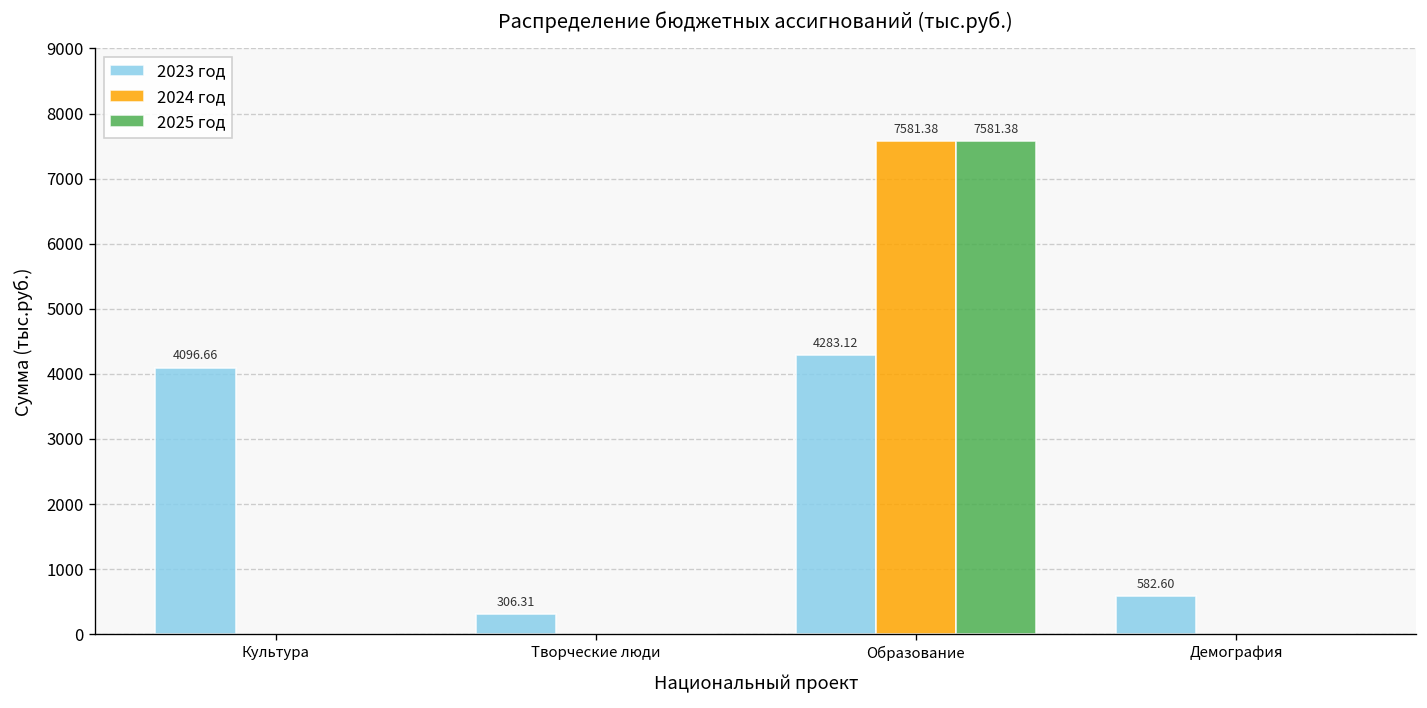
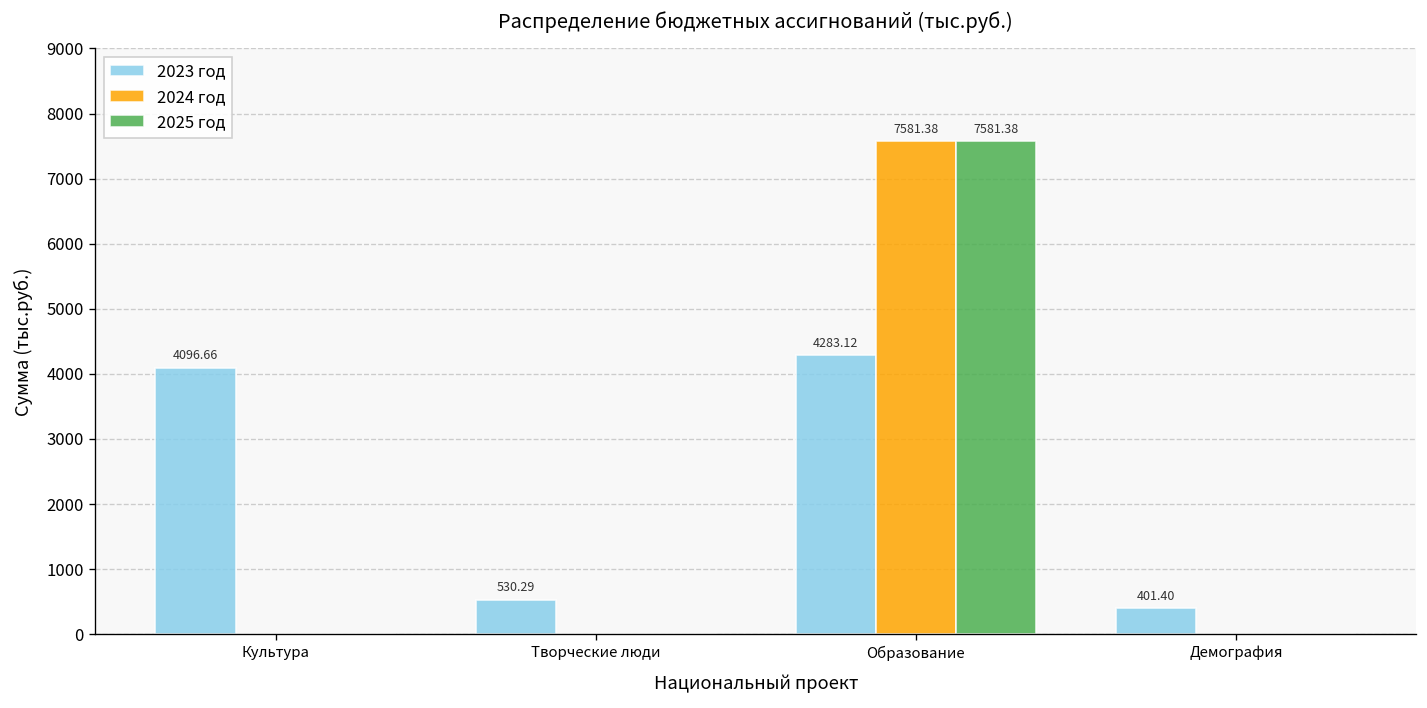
  {
    "2023 год": {
      "Культура": 4096.66,
-     "Творческие люди": 306.31,
+     "Творческие люди": 530.29,
      "Образование": 4283.12,
-     "Демография": 582.60
+     "Демография": 401.40
    },
    "2024 год": {
      "Образование": 7581.38
    },
    "2025 год": {
      "Образование": 7581.38
    }
  }
